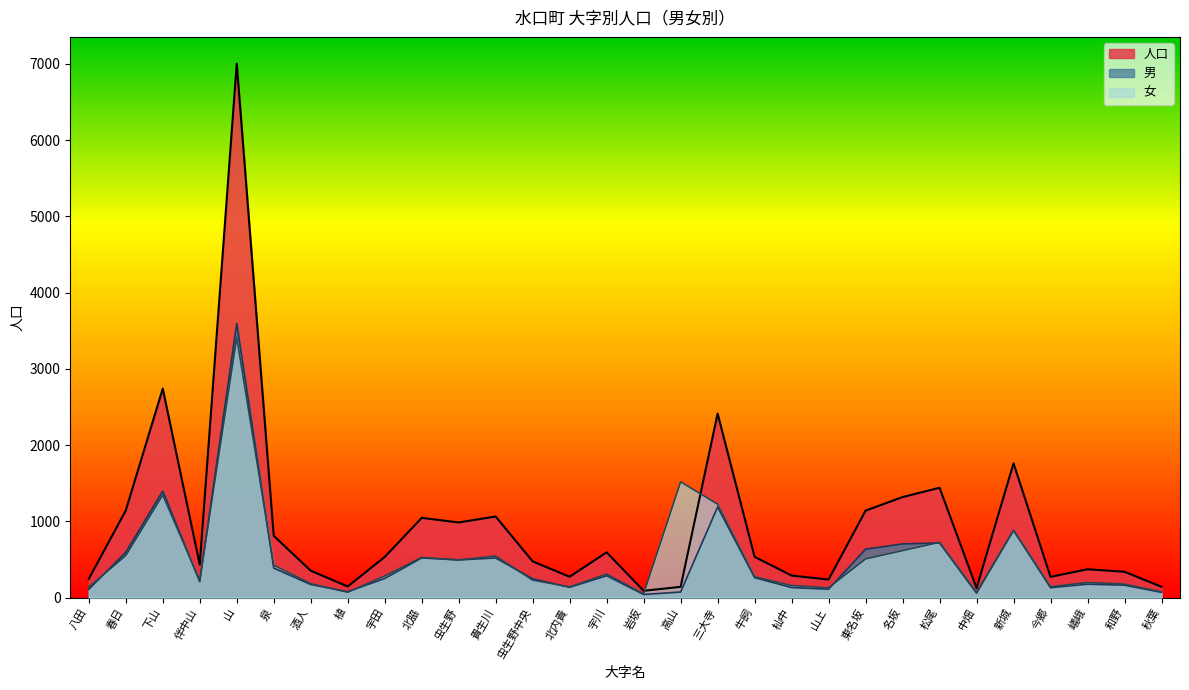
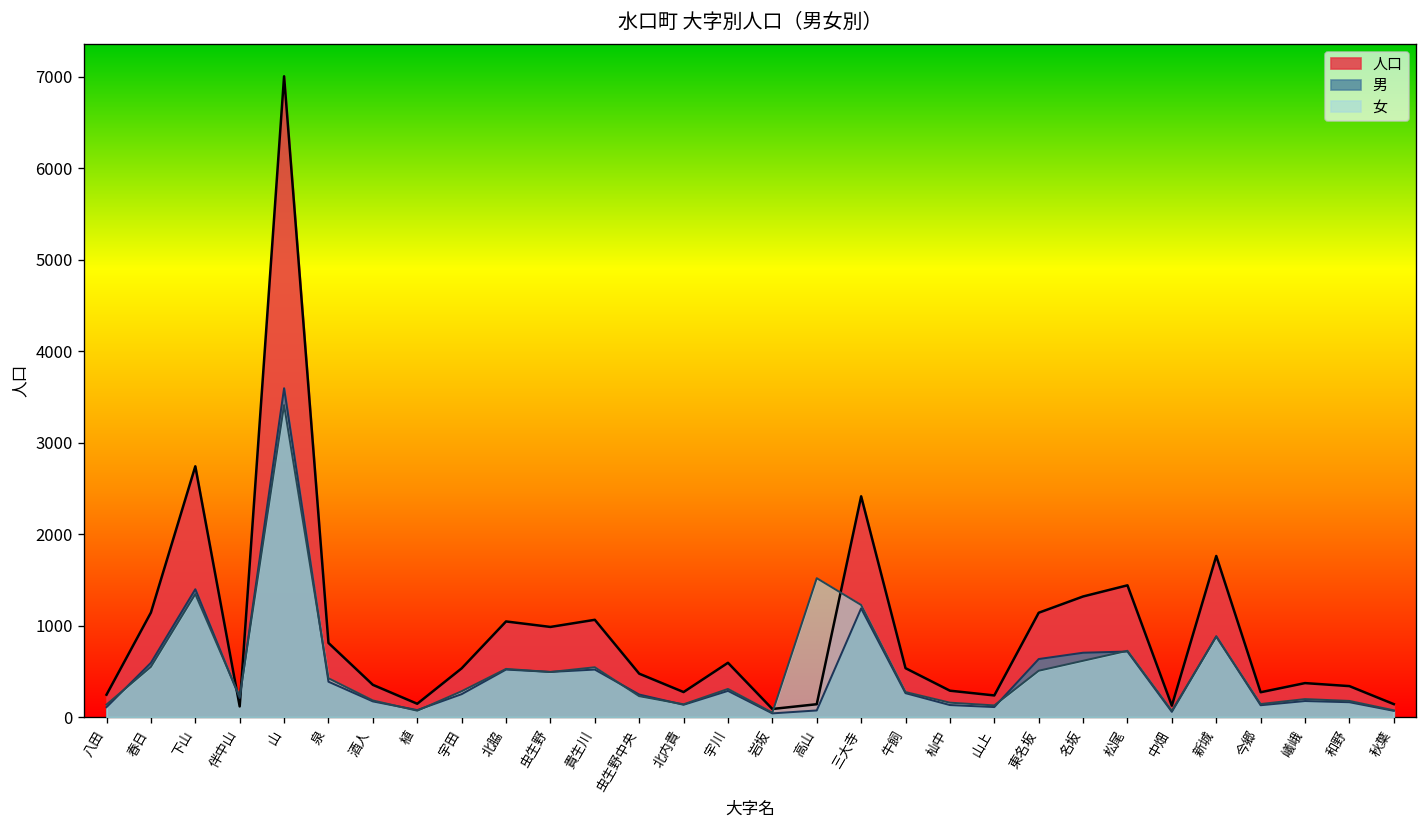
  {
    "人口": {
      "八田": 200,
      "春日": 1100,
      "下山": 2700,
-     "伴中山": 400,
+     "伴中山": 100,
      "山": 7000,
      "泉": 800,
      "酒人": 400,
      "植": 100,
      "宇田": 500,
      "北脇": 1000,
      "虫生野": 1000,
      "貴生川": 1100,
      "虫生野中央": 500,
      "北内貴": 300,
      "宇川": 600,
      "岩坂": 100,
      "高山": 100,
      "三大寺": 2400,
      "牛飼": 500,
      "杣中": 300,
      "山上": 200,
      "東名坂": 1100,
      "名坂": 1300,
      "松尾": 1400,
      "中畑": 100,
      "新城": 1800,
      "今郷": 300,
      "嶬峨": 400,
      "和野": 300,
      "秋葉": 100
    },
    "男": {
      "春日": 600,
      "下山": 1400,
      "山": 3600,
      "泉": 400,
      "高山": 100,
      "三大寺": 1200,
      "東名坂": 600,
      "名坂": 700
    },
    "女": {
      "春日": 500,
      "下山": 1300,
      "山": 3400,
      "泉": 400,
      "高山": 1500,
      "三大寺": 1200,
      "東名坂": 500,
      "名坂": 600
    }
  }
